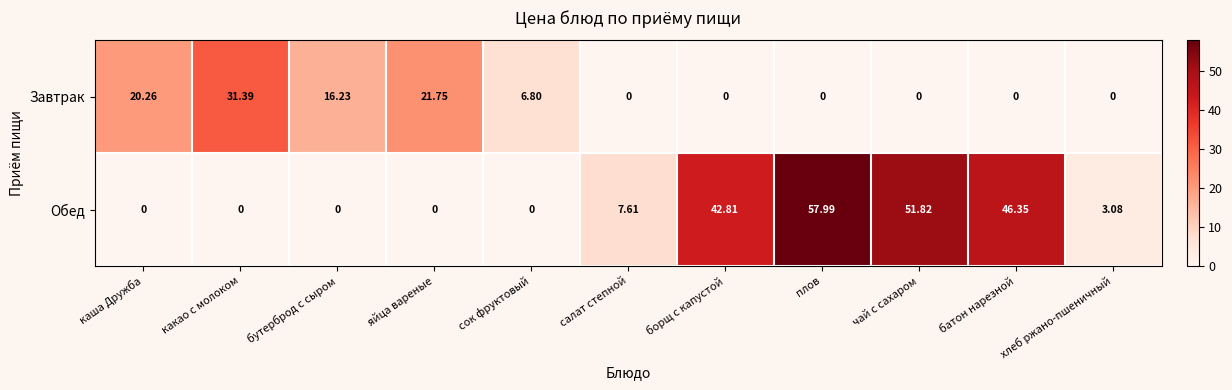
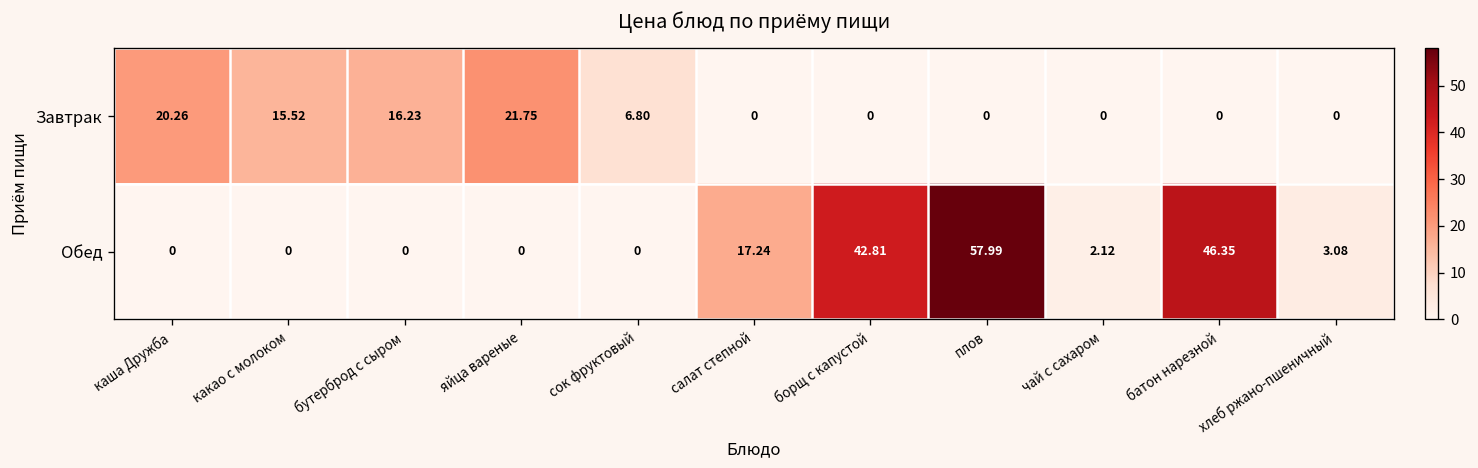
  {
    "Завтрак": {
      "каша Дружба": 20.26,
-     "какао с молоком": 31.39,
+     "какао с молоком": 15.52,
      "бутерброд с сыром": 16.23,
      "яйца вареные": 21.75,
      "сок фруктовый": 6.80,
      "салат степной": 0,
      "борщ с капустой": 0,
      "плов": 0,
      "чай с сахаром": 0,
      "батон нарезной": 0,
      "хлеб ржано-пшеничный": 0
    },
    "Обед": {
      "каша Дружба": 0,
      "какао с молоком": 0,
      "бутерброд с сыром": 0,
      "яйца вареные": 0,
      "сок фруктовый": 0,
-     "салат степной": 7.61,
+     "салат степной": 17.24,
      "борщ с капустой": 42.81,
      "плов": 57.99,
-     "чай с сахаром": 51.82,
+     "чай с сахаром": 2.12,
      "батон нарезной": 46.35,
      "хлеб ржано-пшеничный": 3.08
    }
  }
